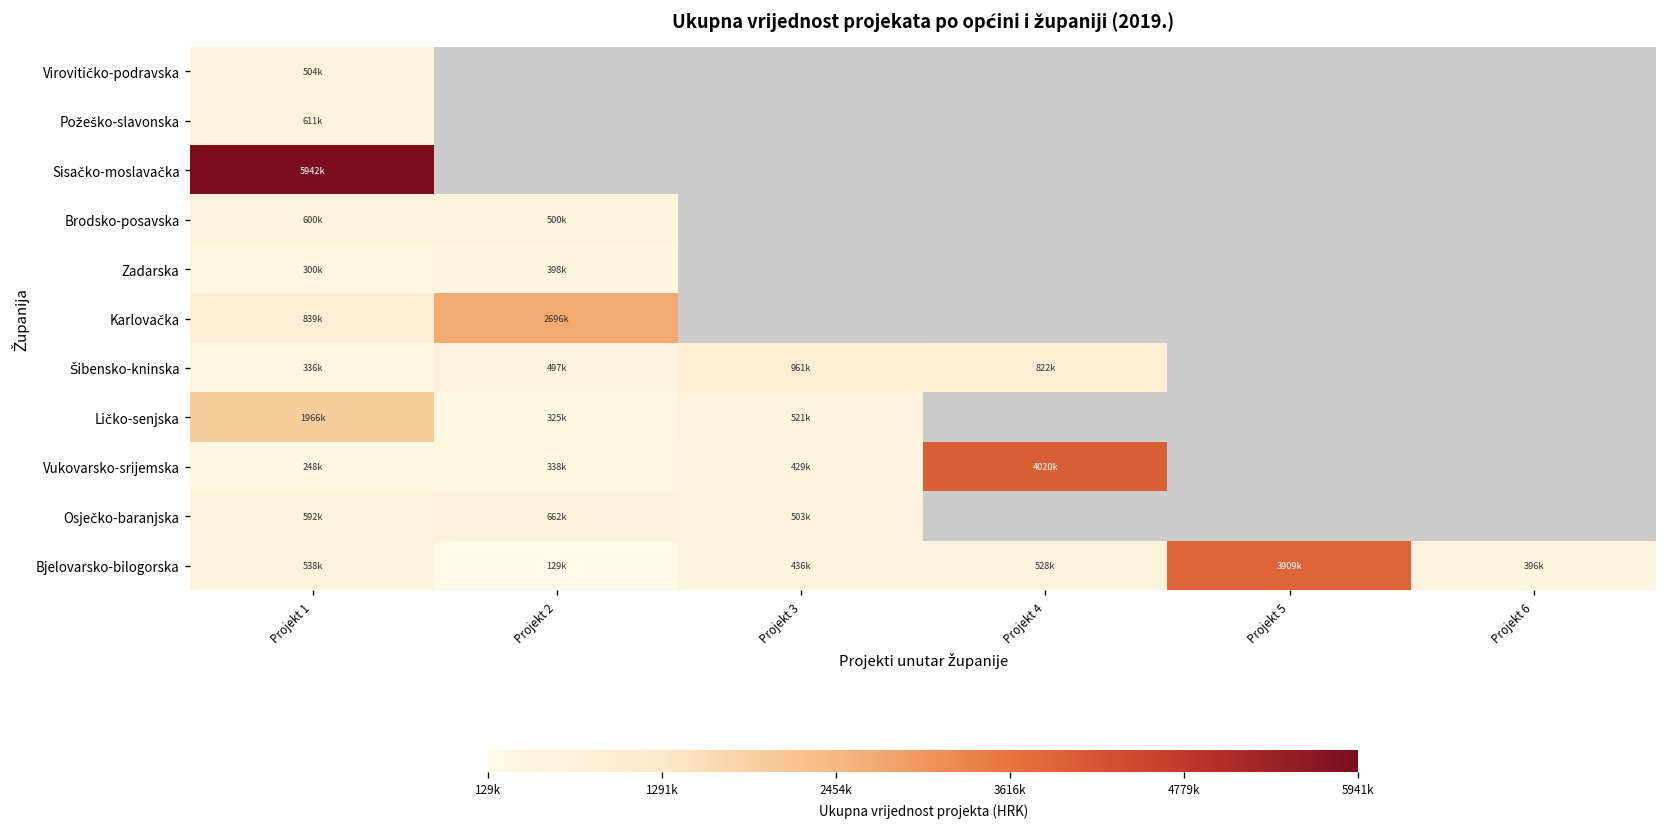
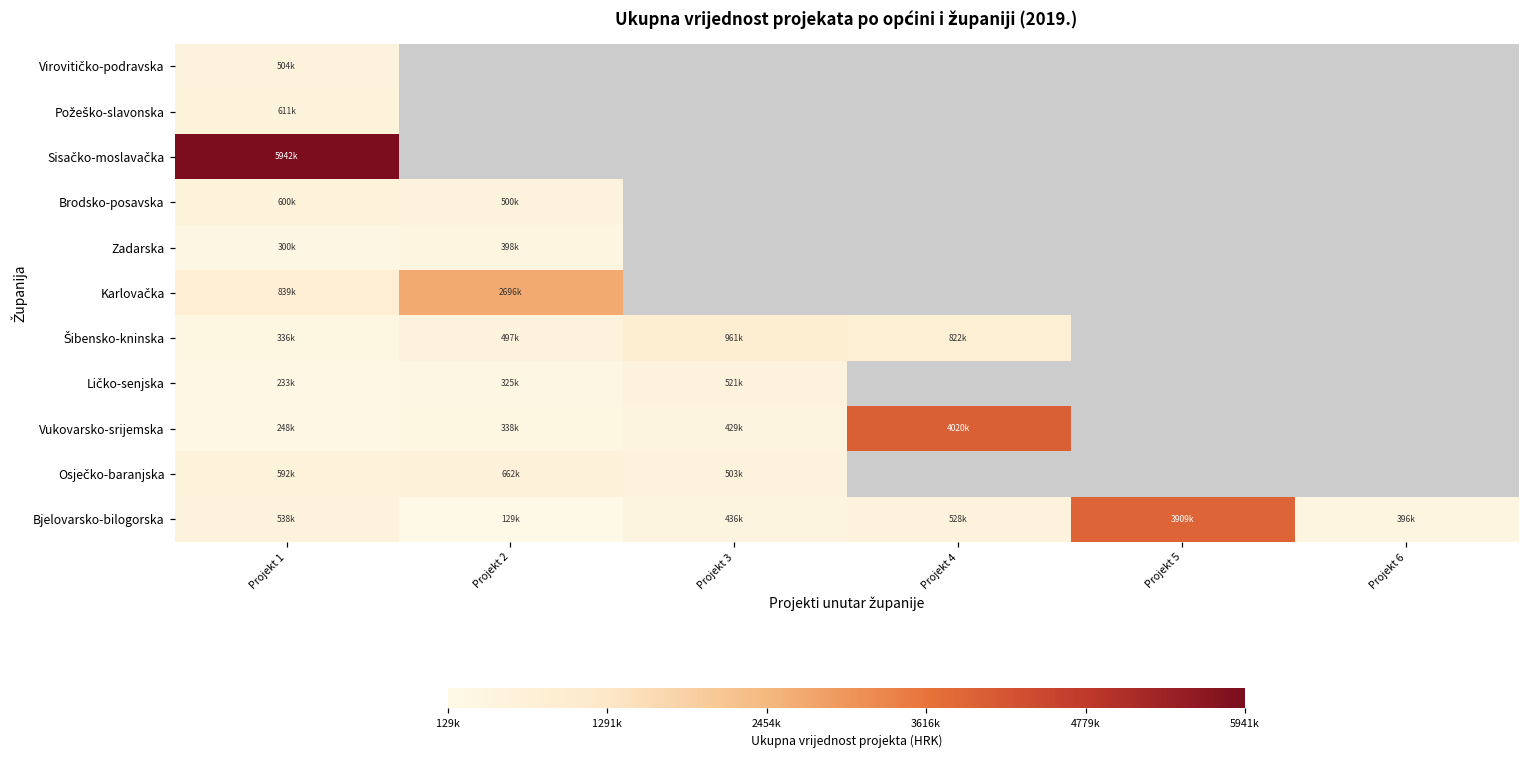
  {
    "Virovitičko-podravska": {
      "Projekt 1": "504k"
    },
    "Požeško-slavonska": {
      "Projekt 1": "611k"
    },
    "Sisačko-moslavačka": {
      "Projekt 1": "5942k"
    },
    "Brodsko-posavska": {
      "Projekt 1": "600k",
      "Projekt 2": "500k"
    },
    "Zadarska": {
      "Projekt 1": "300k",
      "Projekt 2": "398k"
    },
    "Karlovačka": {
      "Projekt 1": "839k",
      "Projekt 2": "2696k"
    },
    "Šibensko-kninska": {
      "Projekt 1": "336k",
      "Projekt 2": "497k",
      "Projekt 3": "961k",
      "Projekt 4": "822k"
    },
    "Ličko-senjska": {
-     "Projekt 1": "1966k",
+     "Projekt 1": "233k",
      "Projekt 2": "325k",
      "Projekt 3": "521k"
    },
    "Vukovarsko-srijemska": {
      "Projekt 1": "248k",
      "Projekt 2": "338k",
      "Projekt 3": "429k",
      "Projekt 4": "4020k"
    },
    "Osječko-baranjska": {
      "Projekt 1": "592k",
      "Projekt 2": "662k",
      "Projekt 3": "503k"
    },
    "Bjelovarsko-bilogorska": {
      "Projekt 1": "538k",
      "Projekt 2": "129k",
      "Projekt 3": "436k",
      "Projekt 4": "528k",
      "Projekt 5": "3909k",
      "Projekt 6": "396k"
    }
  }
